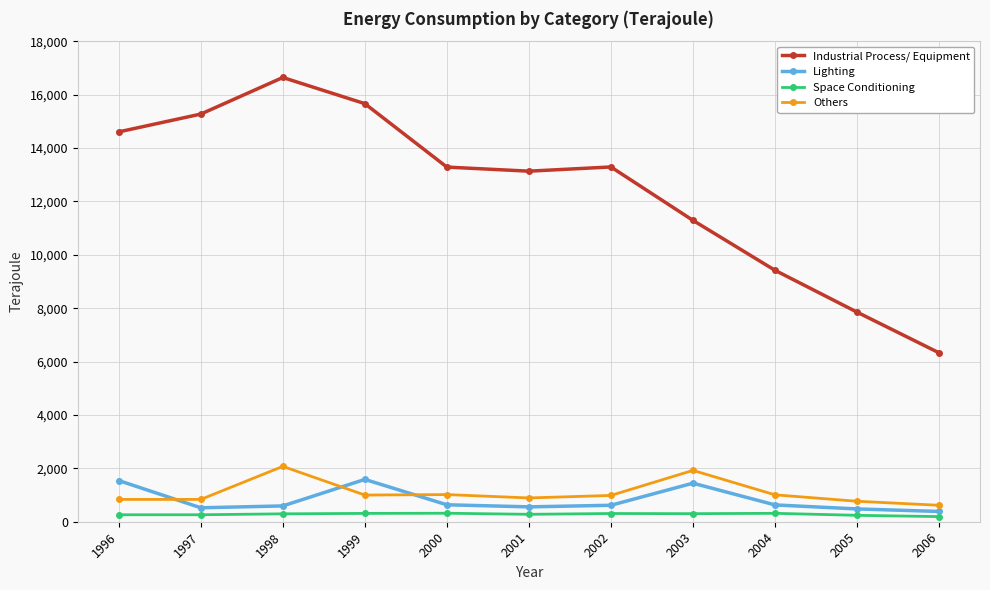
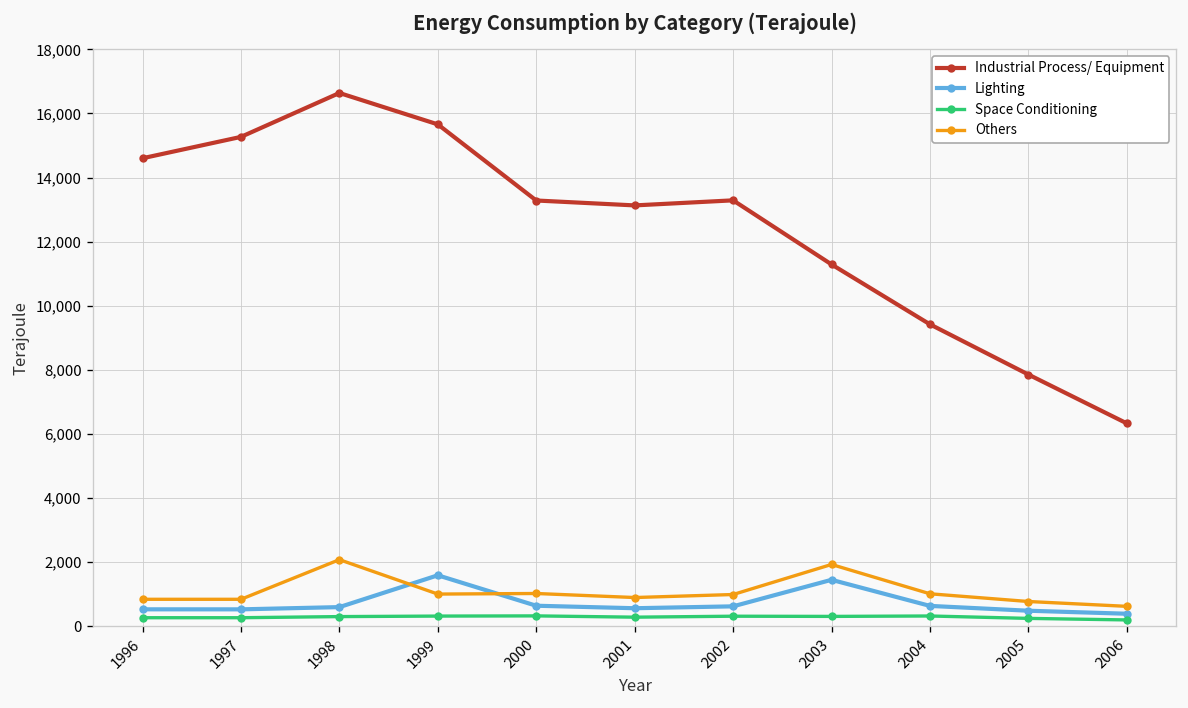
  {
    "Industrial Process/ Equipment": {
      "1996": "14,600",
      "1997": "15,300",
      "1998": "16,600",
      "1999": "15,700",
      "2000": "13,300",
      "2001": "13,100",
      "2002": "13,300",
      "2003": "11,300",
      "2004": "9,400",
      "2005": "7,900",
      "2006": "6,300"
    },
    "Lighting": {
-     "1996": "1,500",
+     "1996": "500",
      "1997": "500",
      "1998": "600",
      "1999": "1,600",
      "2000": "600",
      "2001": "600",
      "2002": "600",
      "2003": "1,400",
      "2004": "600",
      "2005": "500",
      "2006": "400"
    },
    "Space Conditioning": {
      "1996": "300",
      "1997": "300",
      "1998": "300",
      "1999": "300",
      "2000": "300",
      "2001": "300",
      "2002": "300",
      "2003": "300",
      "2004": "300",
      "2005": "200",
      "2006": "200"
    },
    "Others": {
      "1996": "800",
      "1997": "800",
      "1998": "2,100",
      "1999": "1,000",
      "2000": "1,000",
      "2001": "900",
      "2002": "1,000",
      "2003": "1,900",
      "2004": "1,000",
      "2005": "800",
      "2006": "600"
    }
  }
